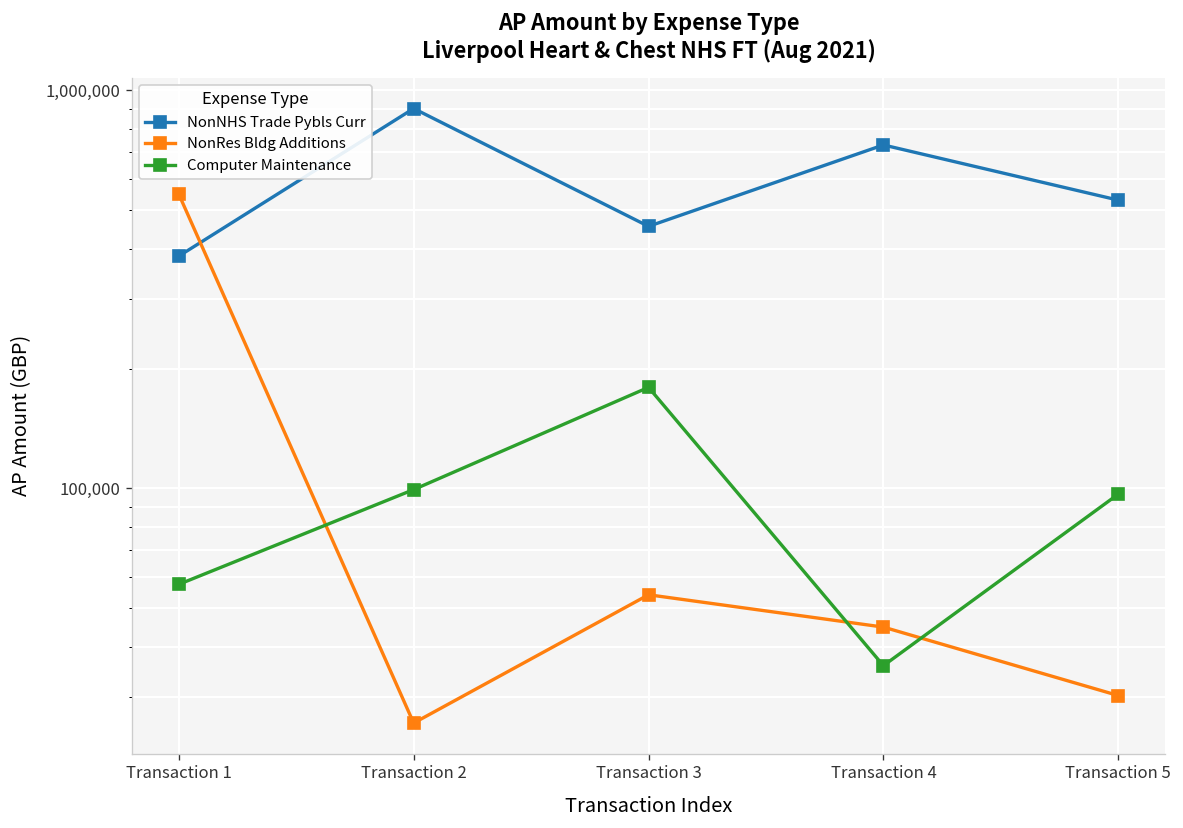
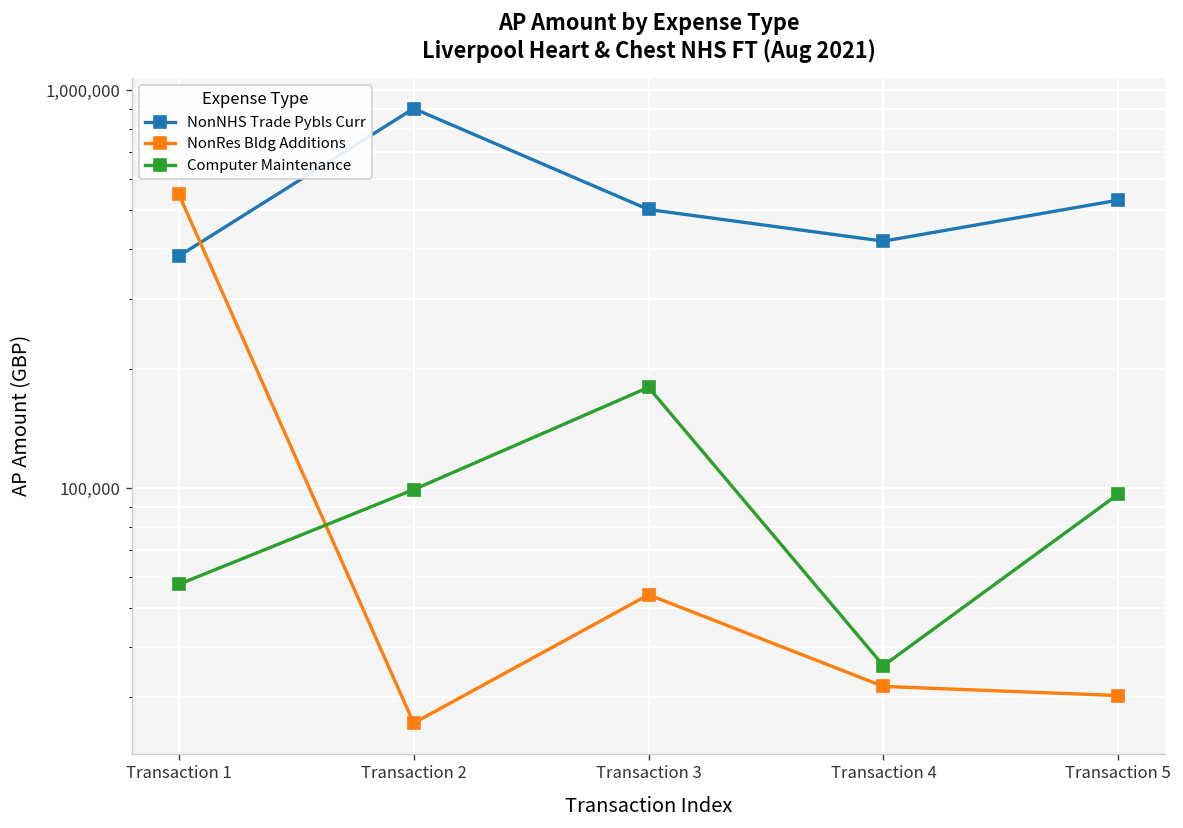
  {
    "NonNHS Trade Pybls Curr": {
      "Transaction 1": "380,000",
      "Transaction 2": "900,000",
-     "Transaction 3": "460,000",
-     "Transaction 4": "730,000",
+     "Transaction 3": "500,000",
+     "Transaction 4": "420,000",
      "Transaction 5": "530,000"
    },
    "NonRes Bldg Additions": {
      "Transaction 1": "550,000",
      "Transaction 2": "26,000",
      "Transaction 3": "54,000",
-     "Transaction 4": "45,000",
+     "Transaction 4": "32,000",
      "Transaction 5": "30,000"
    },
    "Computer Maintenance": {
      "Transaction 1": "57,000",
      "Transaction 2": "99,000",
      "Transaction 3": "180,000",
      "Transaction 4": "36,000",
      "Transaction 5": "97,000"
    }
  }
